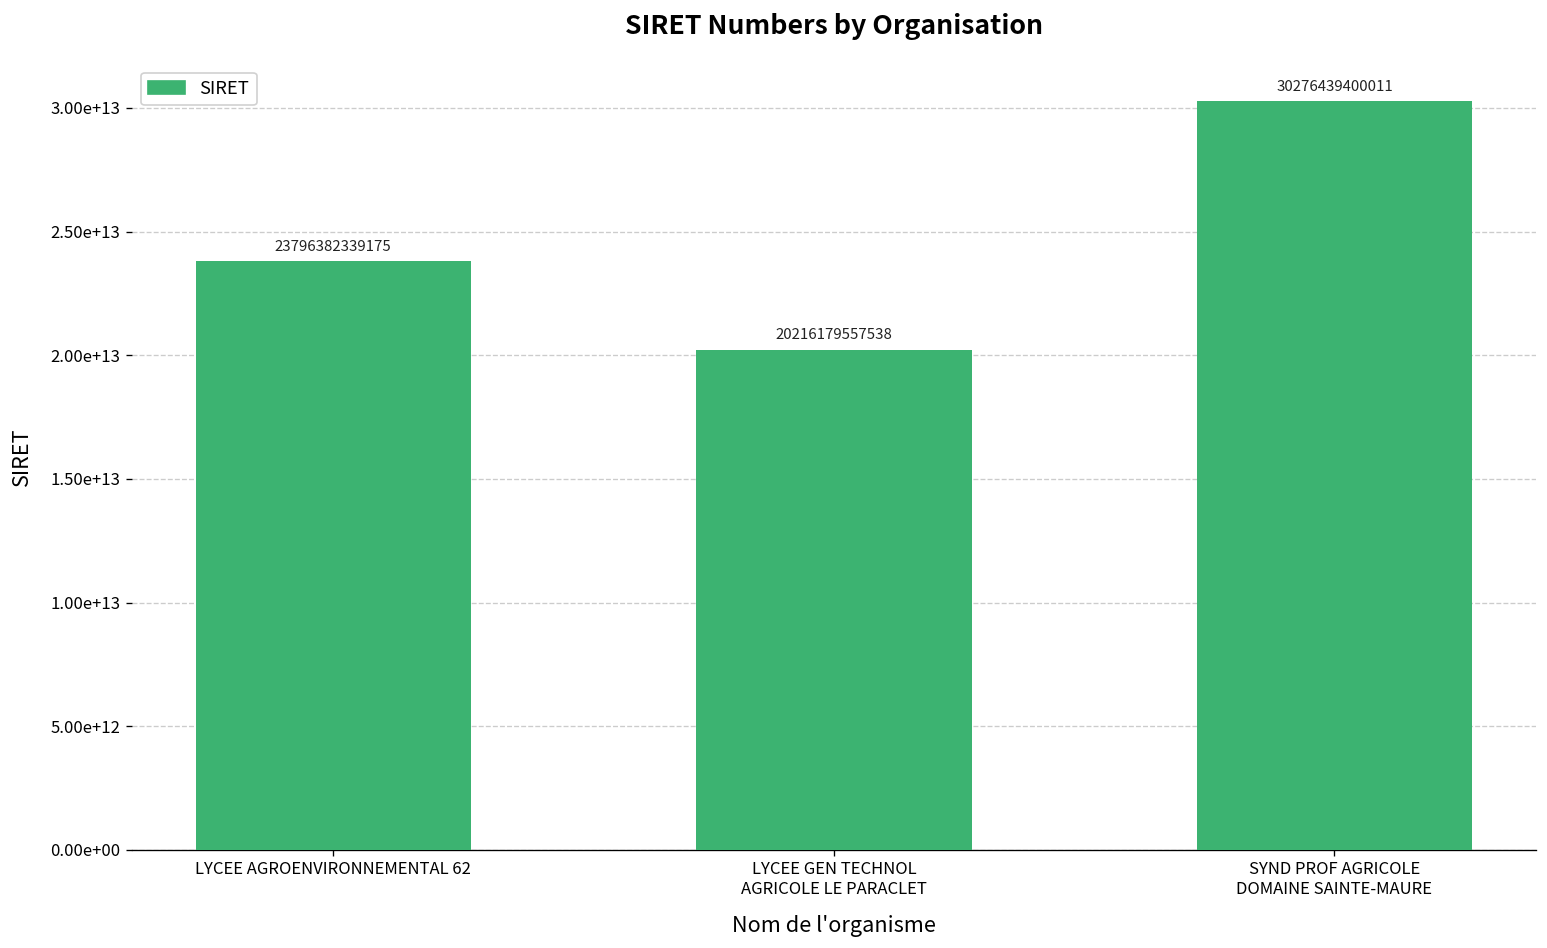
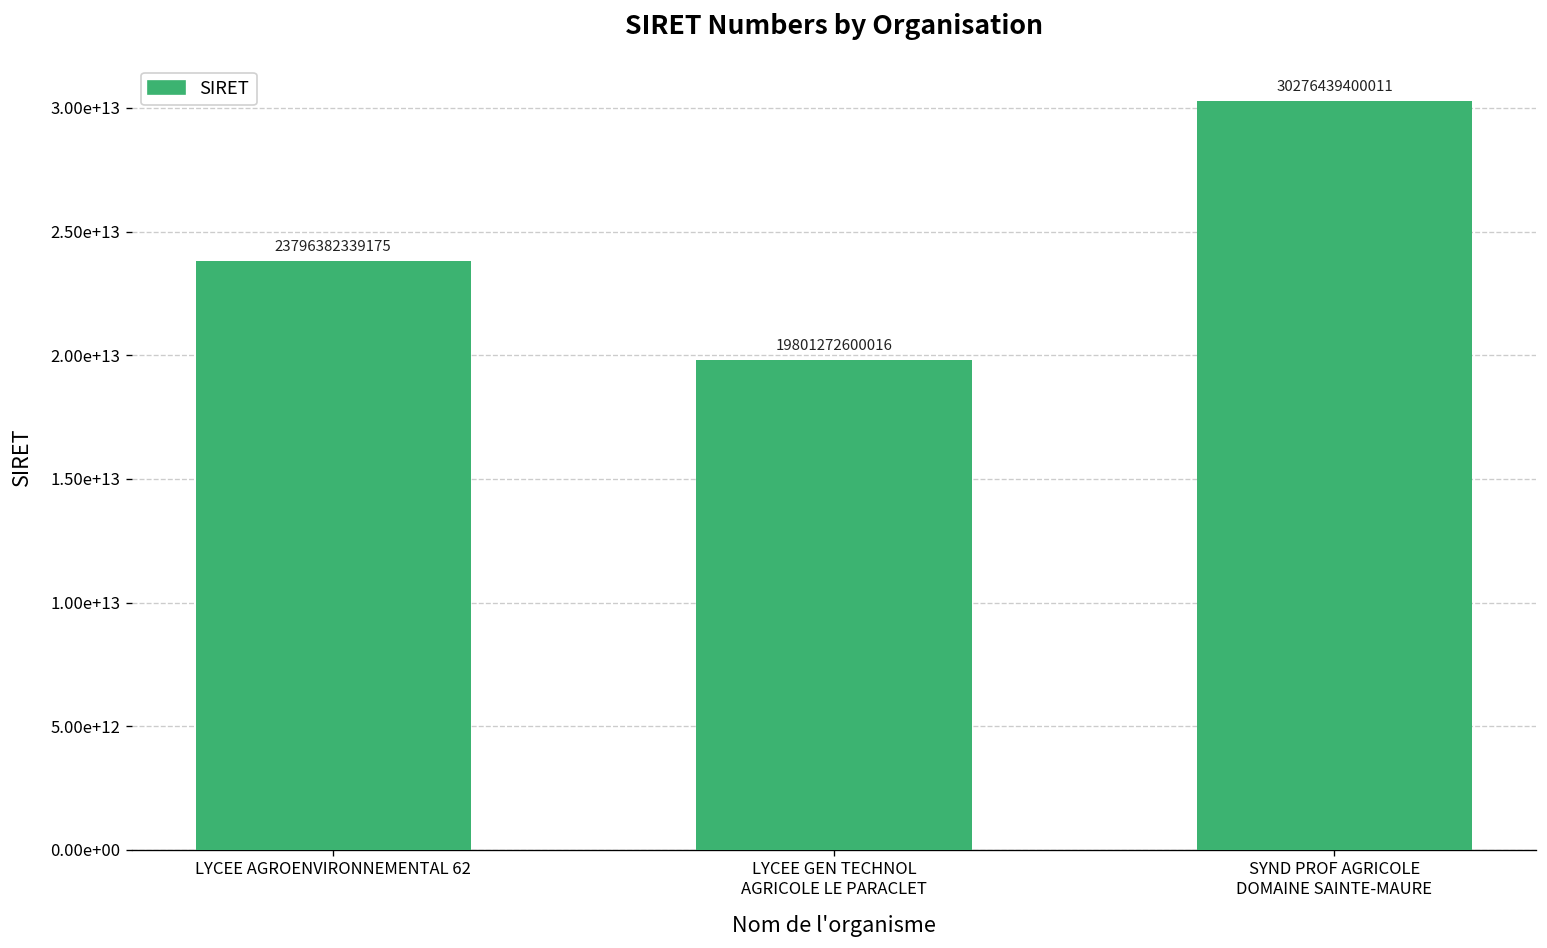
  {
    "LYCEE AGROENVIRONNEMENTAL 62": 23796382339175,
-   "LYCEE GEN TECHNOL AGRICOLE LE PARACLET": 20216179557538,
+   "LYCEE GEN TECHNOL AGRICOLE LE PARACLET": 19801272600016,
    "SYND PROF AGRICOLE DOMAINE SAINTE-MAURE": 30276439400011
  }
